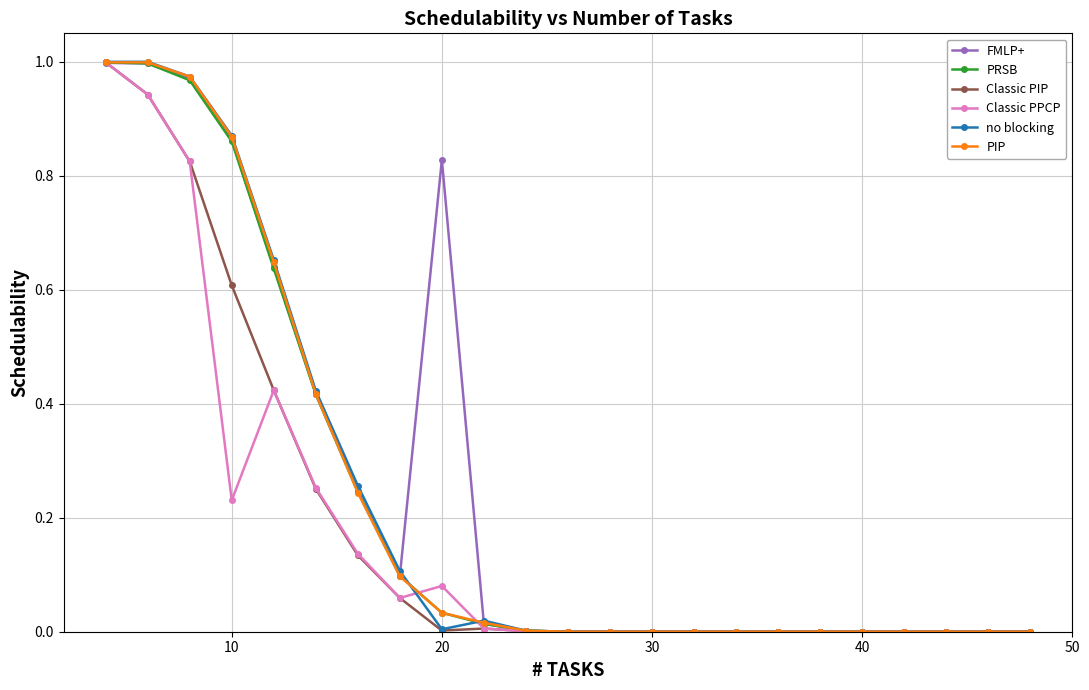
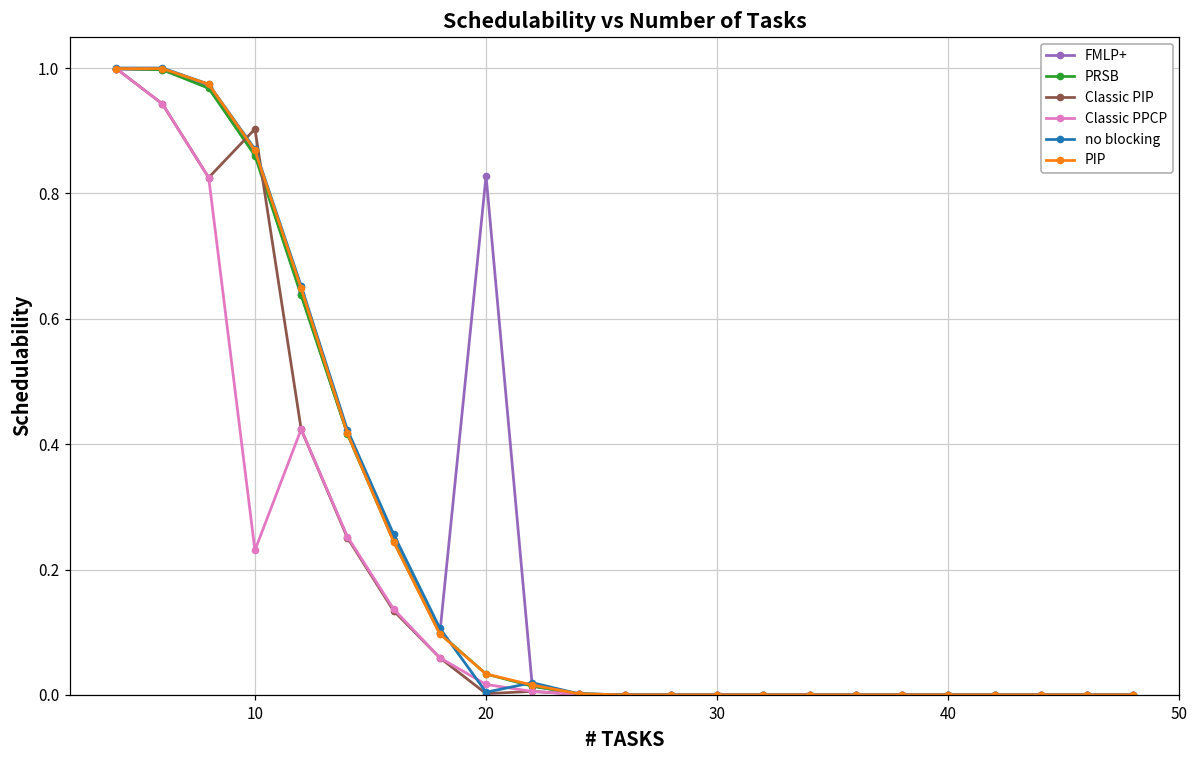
  {
    "FMLP+": {
      "20": 0.83
    },
    "Classic PIP": {
-     "10": 0.61
+     "10": 0.90
    },
    "Classic PPCP": {
      "10": 0.23,
-     "20": 0.08
+     "20": 0.02
    }
  }
